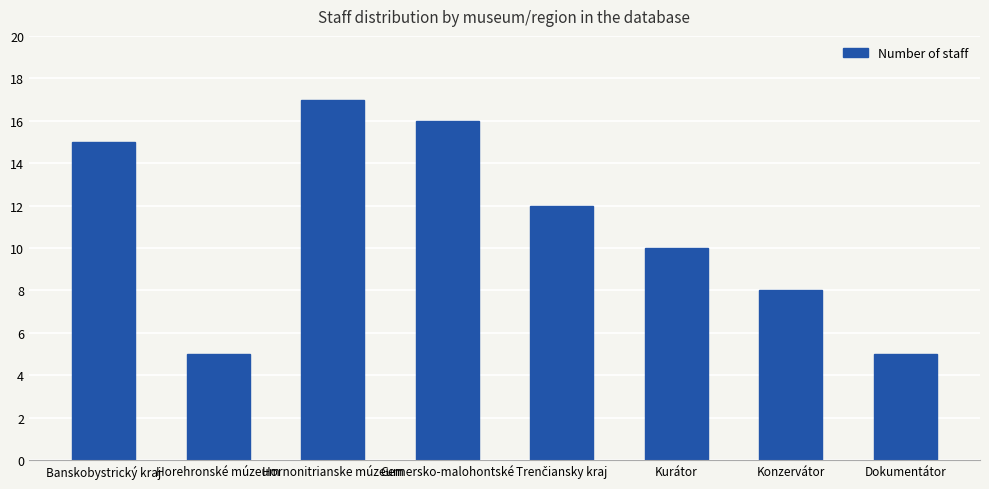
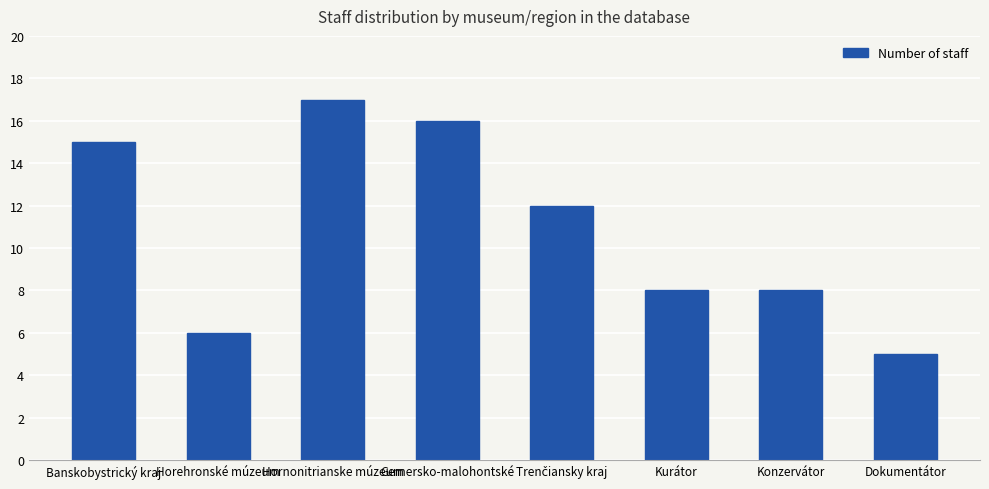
  {
    "Banskobystrický kraj": 15,
-   "Horehronské múzeum": 5,
+   "Horehronské múzeum": 6,
    "Trenčiansky kraj": 12,
-   "Kurátor": 10,
+   "Kurátor": 8,
    "Konzervátor": 8,
    "Dokumentátor": 5
  }
